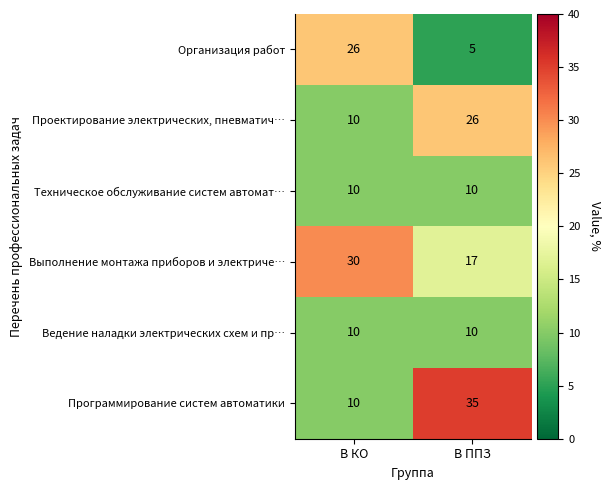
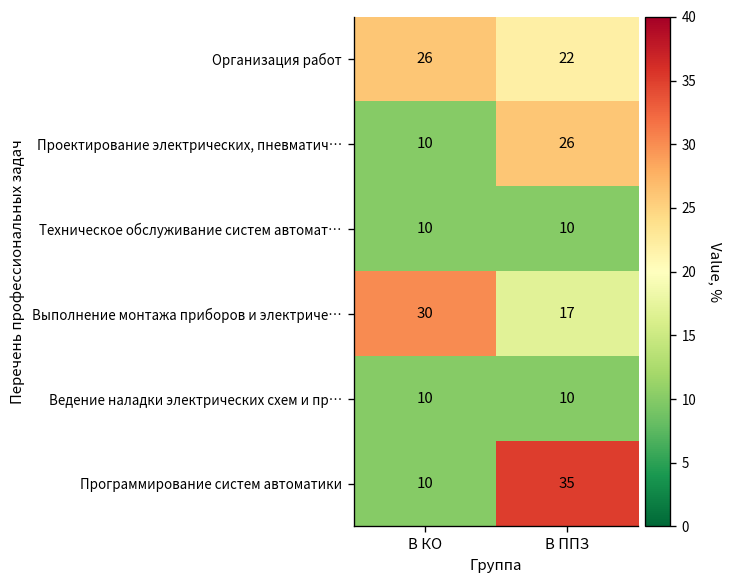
  {
    "Организация работ": {
      "В КО": 26,
-     "В ППЗ": 5
+     "В ППЗ": 22
    },
    "Проектирование электрических, пневматич…": {
      "В КО": 10,
      "В ППЗ": 26
    },
    "Техническое обслуживание систем автомат…": {
      "В КО": 10,
      "В ППЗ": 10
    },
    "Выполнение монтажа приборов и электриче…": {
      "В КО": 30,
      "В ППЗ": 17
    },
    "Ведение наладки электрических схем и пр…": {
      "В КО": 10,
      "В ППЗ": 10
    },
    "Программирование систем автоматики": {
      "В КО": 10,
      "В ППЗ": 35
    }
  }
